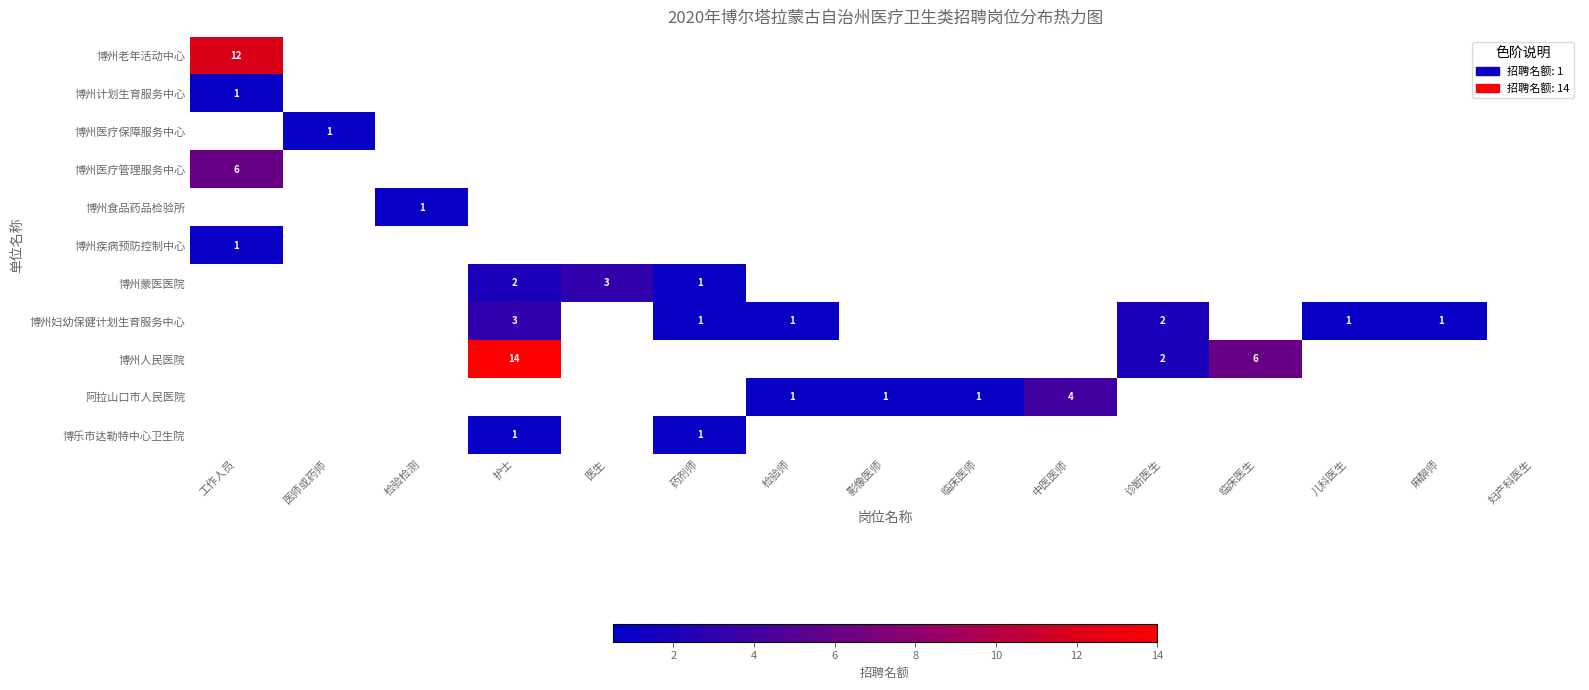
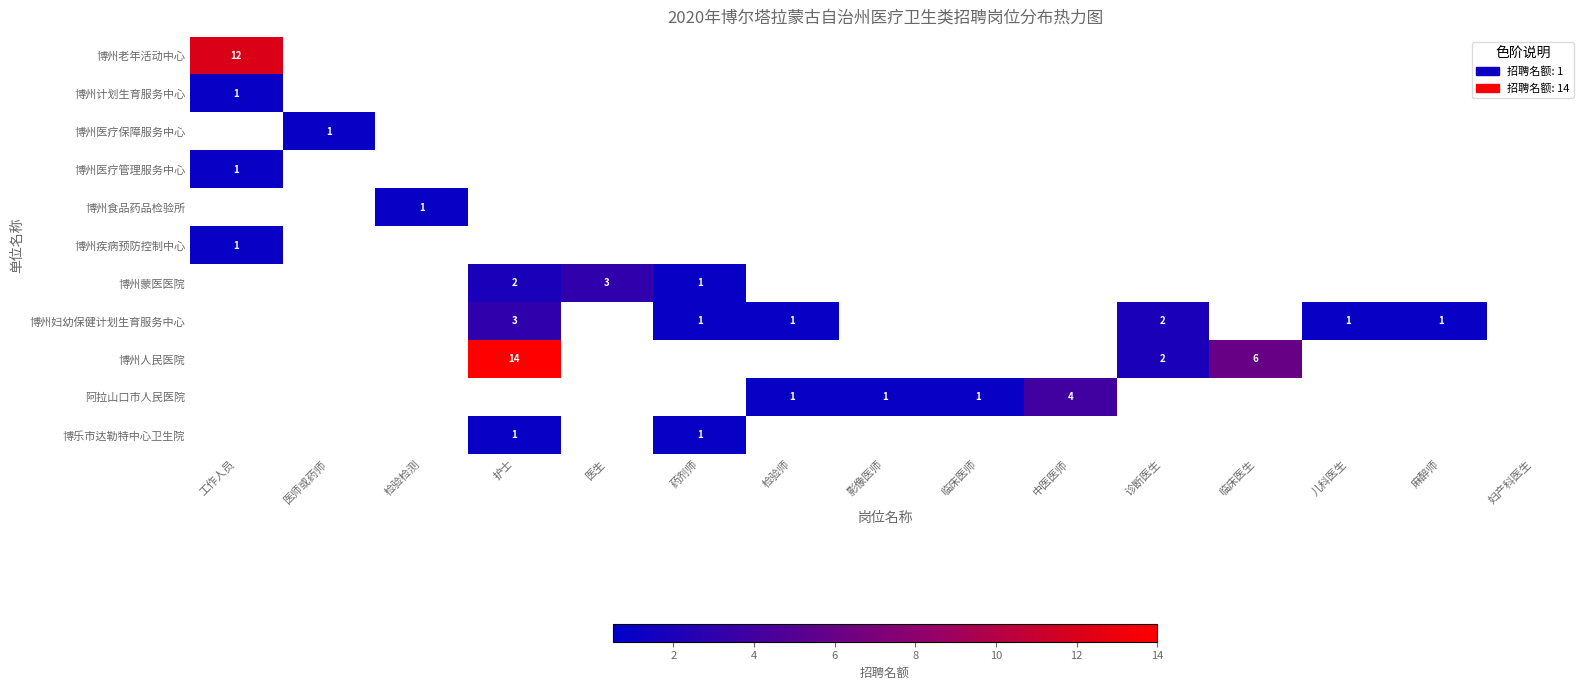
  {
    "博州老年活动中心": {
      "工作人员": 12
    },
    "博州计划生育服务中心": {
      "工作人员": 1
    },
    "博州医疗保障服务中心": {
      "医师或药师": 1
    },
    "博州医疗管理服务中心": {
-     "工作人员": 6
+     "工作人员": 1
    },
    "博州食品药品检验所": {
      "检验检测": 1
    },
    "博州疾病预防控制中心": {
      "工作人员": 1
    },
    "博州蒙医医院": {
      "护士": 2,
      "医生": 3,
      "药剂师": 1
    },
    "博州妇幼保健计划生育服务中心": {
      "护士": 3,
      "药剂师": 1,
      "检验师": 1,
      "诊断医生": 2,
      "儿科医生": 1,
      "麻醉师": 1
    },
    "博州人民医院": {
      "护士": 14,
      "诊断医生": 2,
      "临床医生": 6
    },
    "阿拉山口市人民医院": {
      "检验师": 1,
      "影像医师": 1,
      "临床医师": 1,
      "中医医师": 4
    },
    "博乐市达勒特中心卫生院": {
      "护士": 1,
      "药剂师": 1
    }
  }
